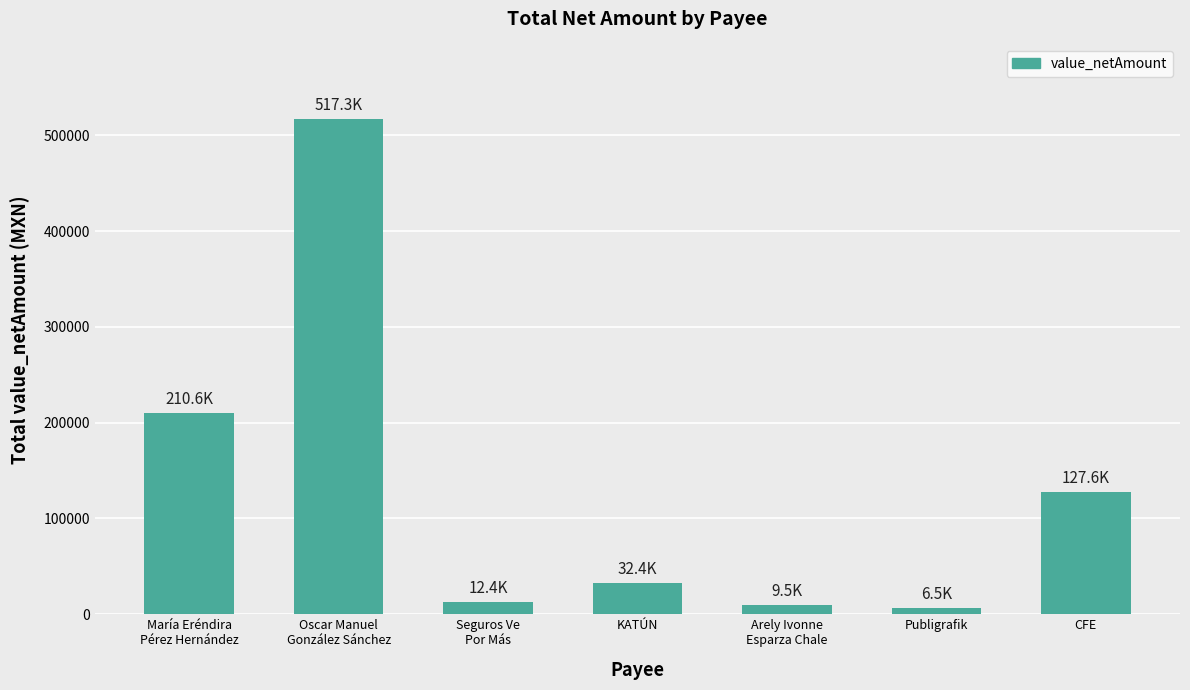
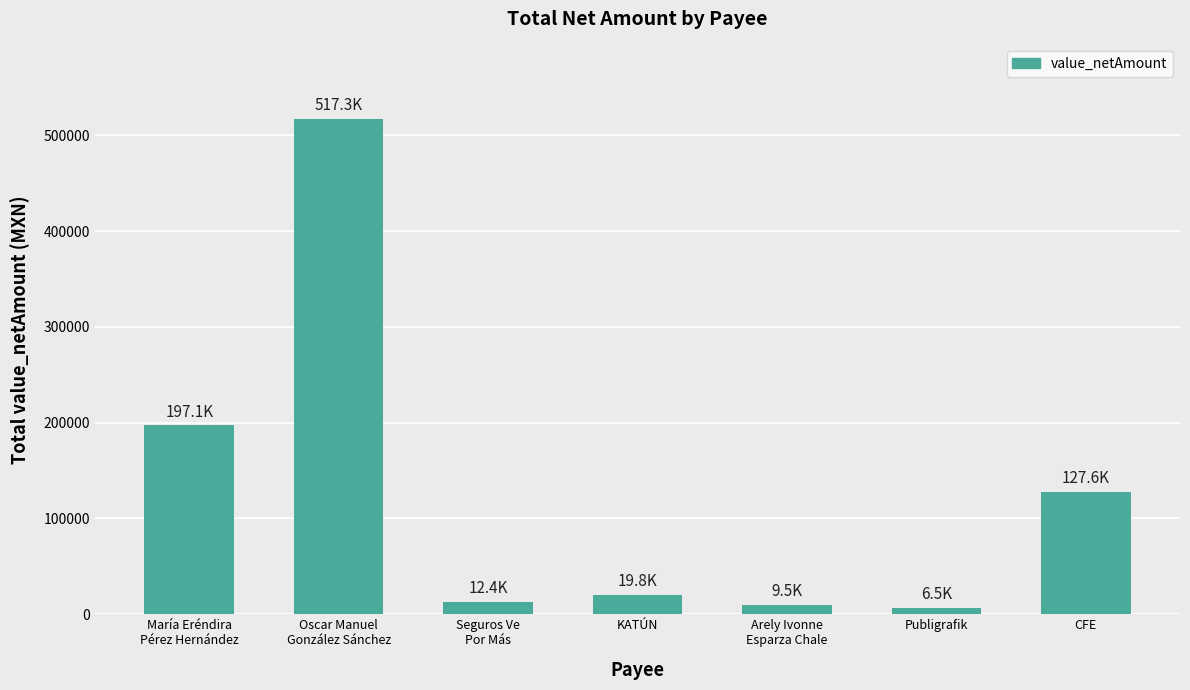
  {
-   "María Eréndira Pérez Hernández": "210.6K",
+   "María Eréndira Pérez Hernández": "197.1K",
    "Oscar Manuel González Sánchez": "517.3K",
    "Seguros Ve Por Más": "12.4K",
-   "KATÚN": "32.4K",
+   "KATÚN": "19.8K",
    "Arely Ivonne Esparza Chale": "9.5K",
    "Publigrafik": "6.5K",
    "CFE": "127.6K"
  }
